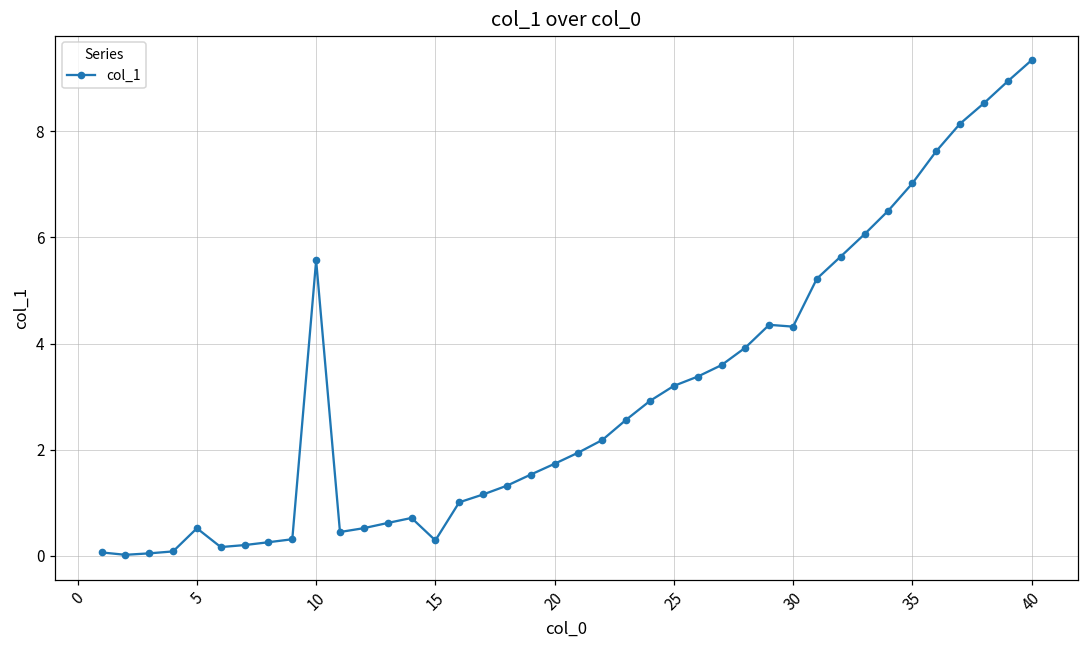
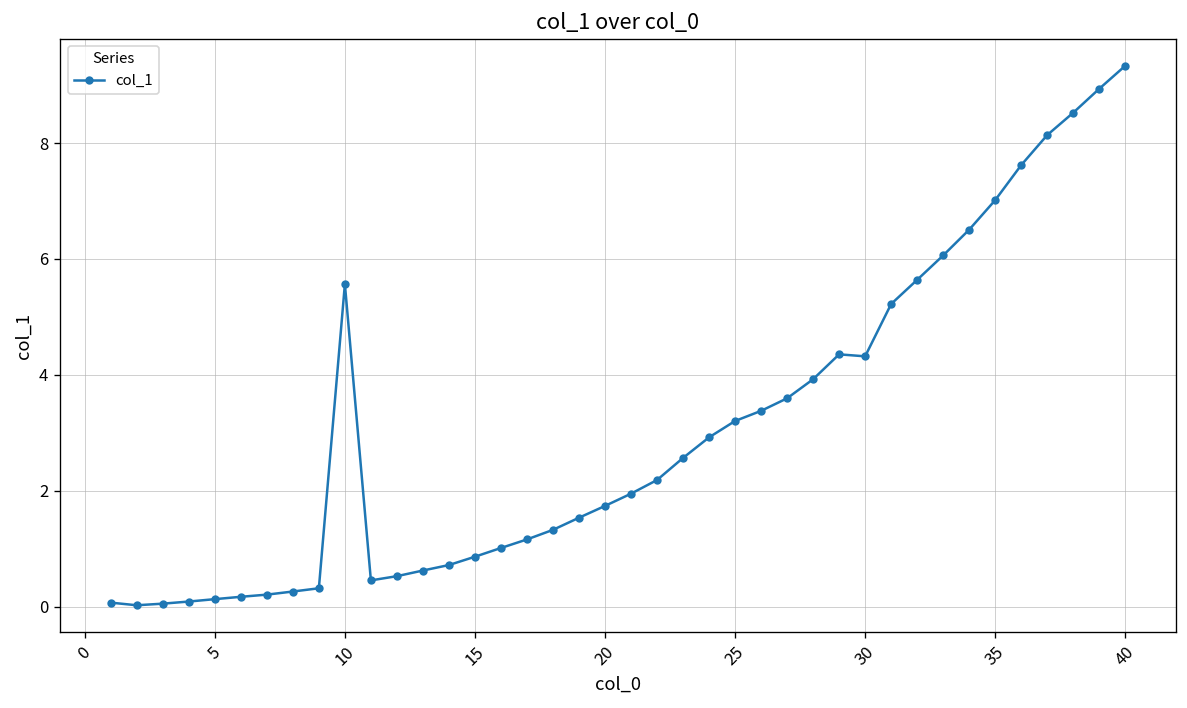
  {
-   "5": 0.5,
+   "5": 0.1,
    "10": 5.6,
-   "15": 0.3,
+   "15": 0.9,
    "20": 1.7,
    "25": 3.2,
    "30": 4.3,
    "35": 7.0,
    "40": 9.3
  }
